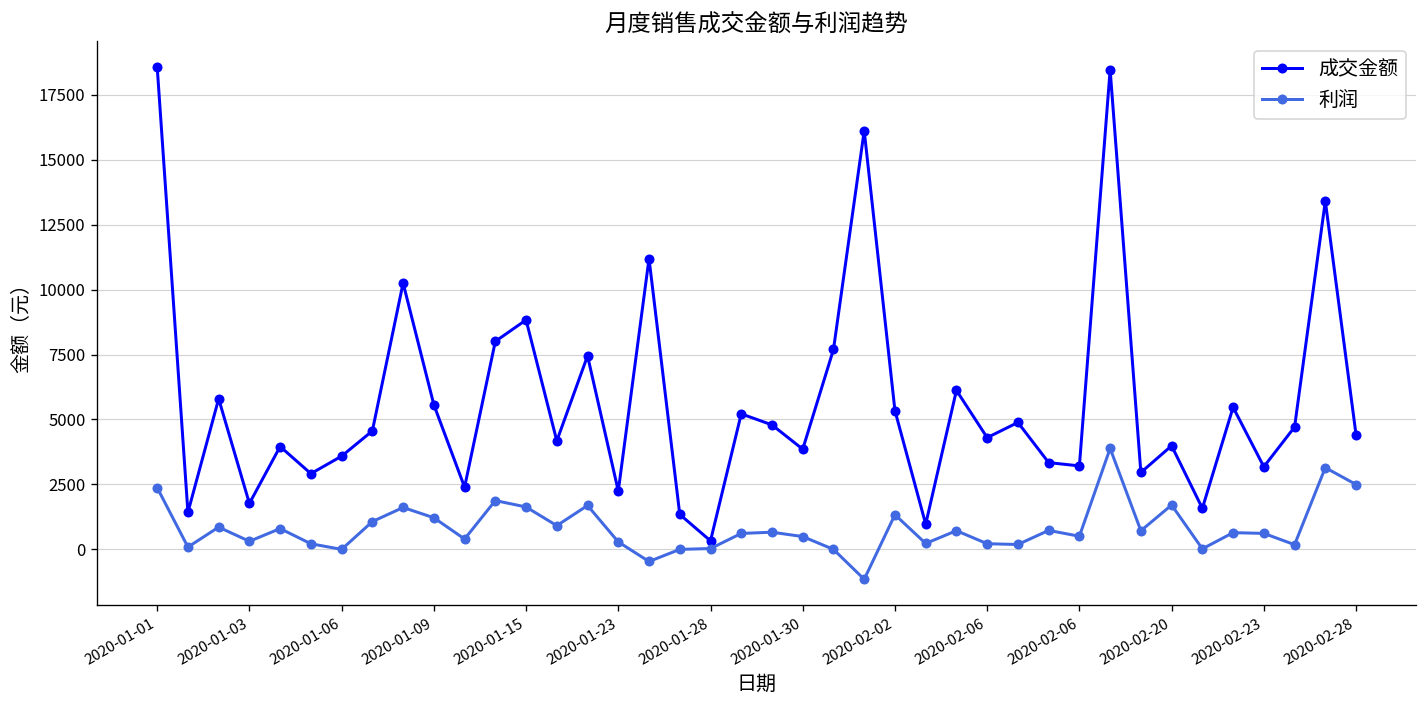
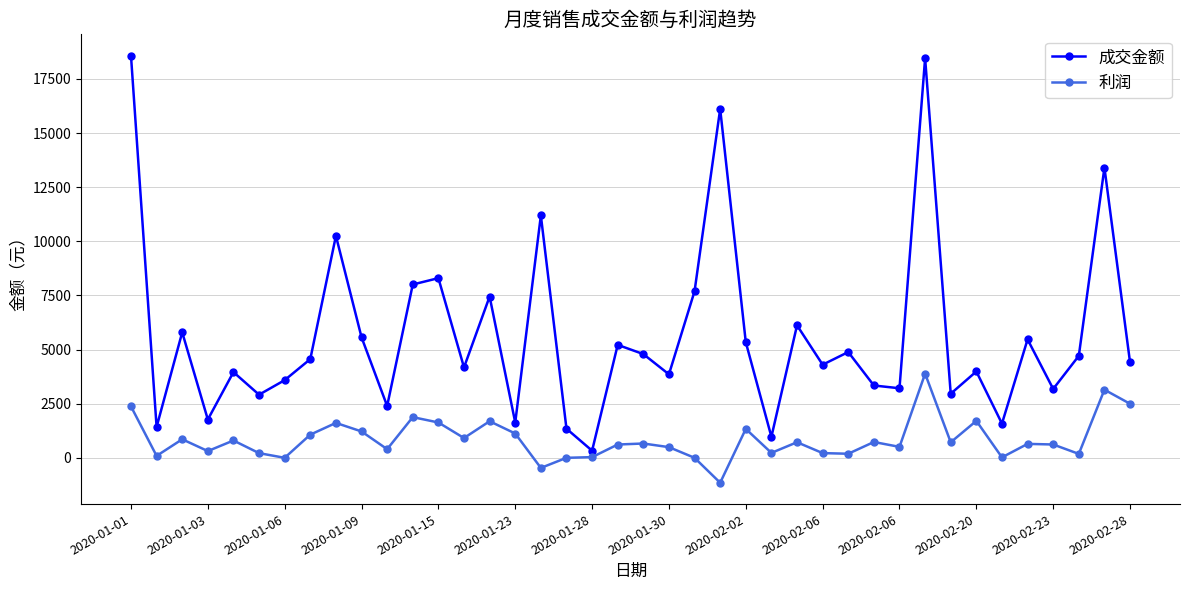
  {
    "成交金额": {
      "2020-01-01": 18600,
-     "2020-01-15": 8800,
-     "2020-01-23": 2200,
+     "2020-01-15": 8300,
+     "2020-01-23": 1600,
      "2020-02-20": 4000,
      "2020-02-28": 4400
    },
    "利润": {
      "2020-01-01": 2400,
      "2020-01-15": 1600,
-     "2020-01-23": 300,
+     "2020-01-23": 1100,
      "2020-02-20": 1700,
      "2020-02-28": 2500
    }
  }
